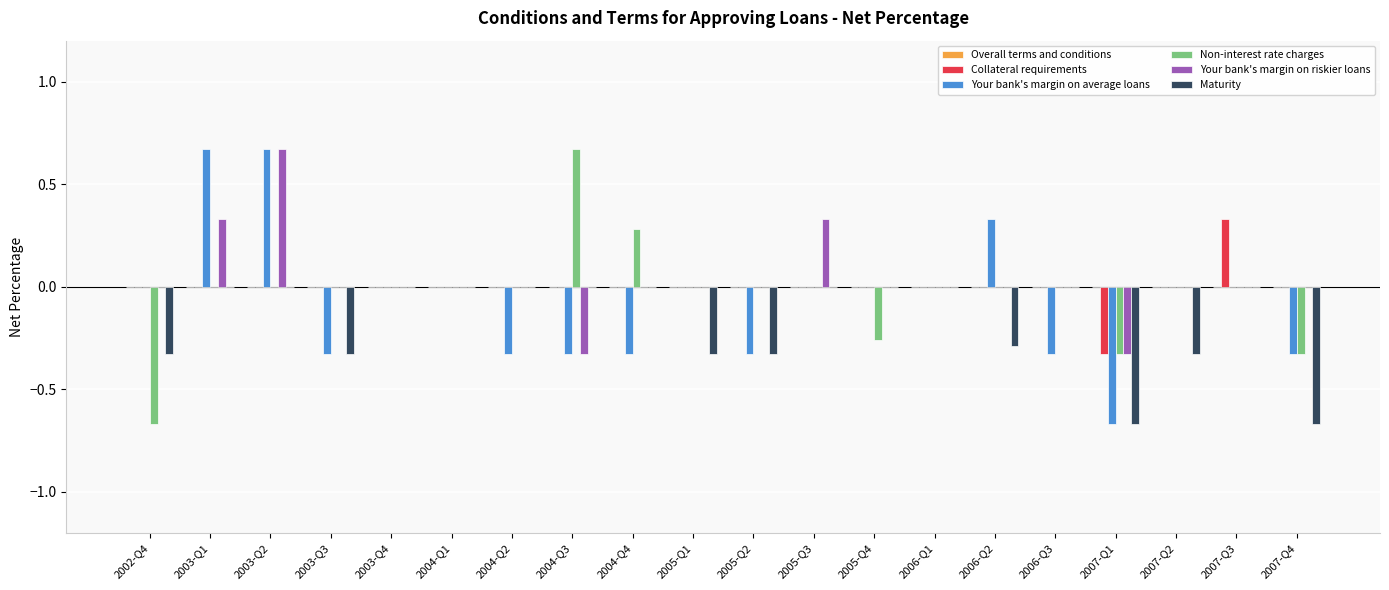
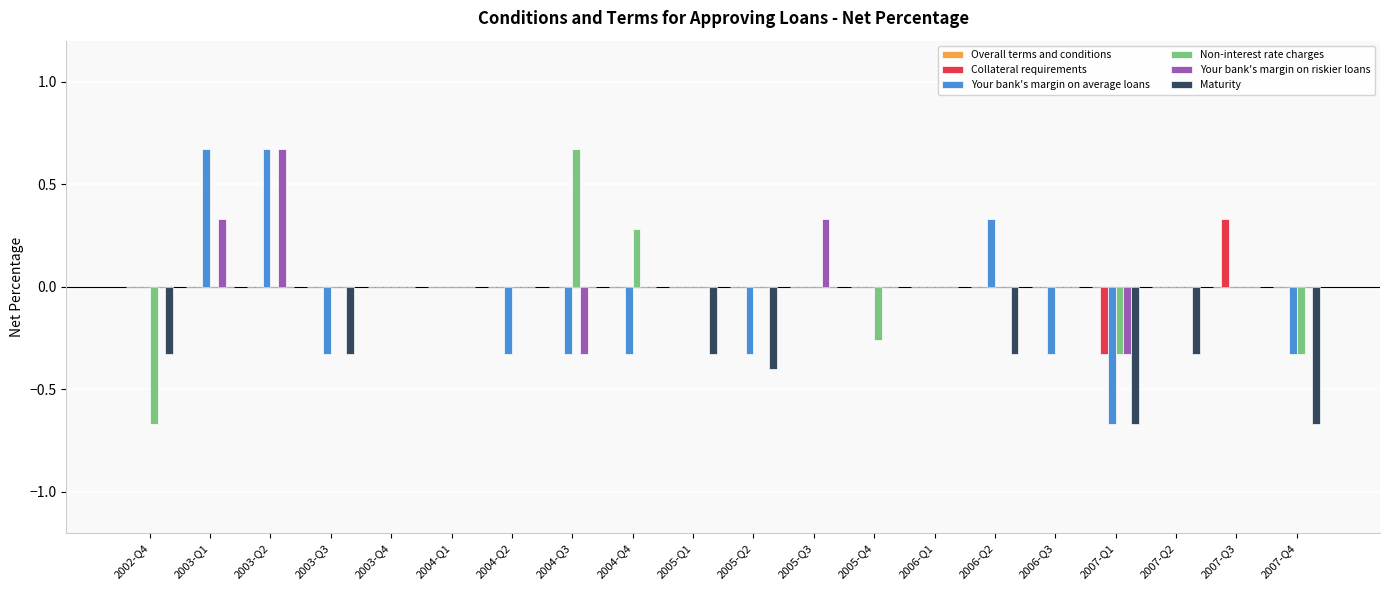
  {
    "Overall terms and conditions": {
      "2002-Q4": 0.00,
      "2003-Q1": 0.00,
      "2003-Q2": 0.00,
      "2003-Q3": 0.00,
      "2003-Q4": 0.00,
      "2004-Q1": 0.00,
      "2004-Q2": 0.00,
      "2004-Q3": 0.00,
      "2004-Q4": 0.00,
      "2005-Q1": 0.00,
      "2005-Q2": 0.00,
      "2005-Q3": 0.00,
      "2005-Q4": 0.00,
      "2006-Q1": 0.00,
      "2006-Q2": 0.00,
      "2006-Q3": 0.00,
      "2007-Q1": 0.00,
      "2007-Q2": 0.00,
      "2007-Q3": 0.00,
      "2007-Q4": 0.00
    },
    "Collateral requirements": {
      "2002-Q4": 0.00,
      "2003-Q1": 0.00,
      "2003-Q2": 0.00,
      "2003-Q3": 0.00,
      "2003-Q4": 0.00,
      "2004-Q1": 0.00,
      "2004-Q2": 0.00,
      "2004-Q3": 0.00,
      "2004-Q4": 0.00,
      "2005-Q1": 0.00,
      "2005-Q2": 0.00,
      "2005-Q3": 0.00,
      "2005-Q4": 0.00,
      "2006-Q1": 0.00,
      "2006-Q2": 0.00,
      "2006-Q3": 0.00,
      "2007-Q1": -0.33,
      "2007-Q2": 0.00,
      "2007-Q3": 0.33,
      "2007-Q4": 0.00
    },
    "Your bank's margin on average loans": {
      "2002-Q4": 0.00,
      "2003-Q1": 0.67,
      "2003-Q2": 0.67,
      "2003-Q3": -0.33,
      "2003-Q4": 0.00,
      "2004-Q1": 0.00,
      "2004-Q2": -0.33,
      "2004-Q3": -0.33,
      "2004-Q4": -0.33,
      "2005-Q1": 0.00,
      "2005-Q2": -0.33,
      "2005-Q3": 0.00,
      "2005-Q4": 0.00,
      "2006-Q1": 0.00,
      "2006-Q2": 0.33,
      "2006-Q3": -0.33,
      "2007-Q1": -0.67,
      "2007-Q2": 0.00,
      "2007-Q3": 0.00,
      "2007-Q4": -0.33
    },
    "Non-interest rate charges": {
      "2002-Q4": -0.67,
      "2003-Q1": 0.00,
      "2003-Q2": 0.00,
      "2003-Q3": 0.00,
      "2003-Q4": 0.00,
      "2004-Q1": 0.00,
      "2004-Q2": 0.00,
      "2004-Q3": 0.67,
      "2004-Q4": 0.28,
      "2005-Q1": 0.00,
      "2005-Q2": 0.00,
      "2005-Q3": 0.00,
      "2005-Q4": -0.26,
      "2006-Q1": 0.00,
      "2006-Q2": 0.00,
      "2006-Q3": 0.00,
      "2007-Q1": -0.33,
      "2007-Q2": 0.00,
      "2007-Q3": 0.00,
      "2007-Q4": -0.33
    },
    "Your bank's margin on riskier loans": {
      "2002-Q4": 0.00,
      "2003-Q1": 0.33,
      "2003-Q2": 0.67,
      "2003-Q3": 0.00,
      "2003-Q4": 0.00,
      "2004-Q1": 0.00,
      "2004-Q2": 0.00,
      "2004-Q3": -0.33,
      "2004-Q4": 0.00,
      "2005-Q1": 0.00,
      "2005-Q2": 0.00,
      "2005-Q3": 0.33,
      "2005-Q4": 0.00,
      "2006-Q1": 0.00,
      "2006-Q2": 0.00,
      "2006-Q3": 0.00,
      "2007-Q1": -0.33,
      "2007-Q2": 0.00,
      "2007-Q3": 0.00,
      "2007-Q4": 0.00
    },
    "Maturity": {
      "2002-Q4": -0.33,
      "2003-Q1": 0.00,
      "2003-Q2": 0.00,
      "2003-Q3": -0.33,
      "2003-Q4": 0.00,
      "2004-Q1": 0.00,
      "2004-Q2": 0.00,
      "2004-Q3": 0.00,
      "2004-Q4": 0.00,
      "2005-Q1": -0.33,
-     "2005-Q2": -0.33,
+     "2005-Q2": -0.40,
      "2005-Q3": 0.00,
      "2005-Q4": 0.00,
      "2006-Q1": 0.00,
-     "2006-Q2": -0.29,
+     "2006-Q2": -0.33,
      "2006-Q3": 0.00,
      "2007-Q1": -0.67,
      "2007-Q2": -0.33,
      "2007-Q3": 0.00,
      "2007-Q4": -0.67
    }
  }
